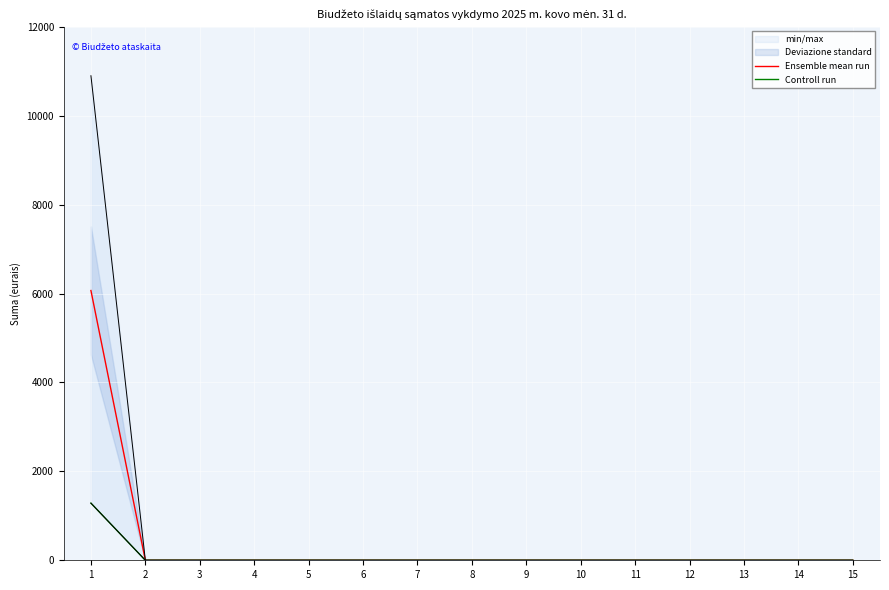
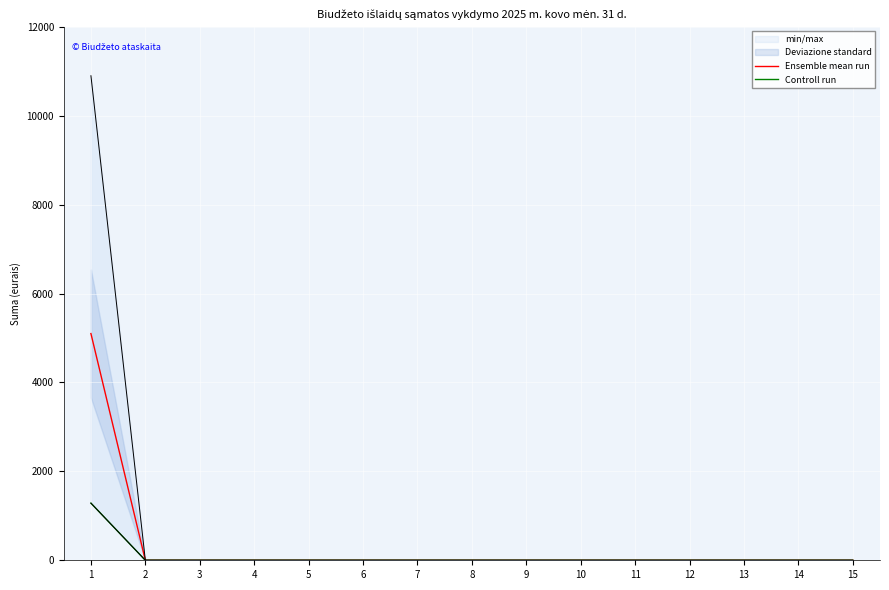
  {
    "Ensemble mean run": {
-     "1": 6100
+     "1": 5100
    },
    "Controll run": {
      "1": 1300
    }
  }
